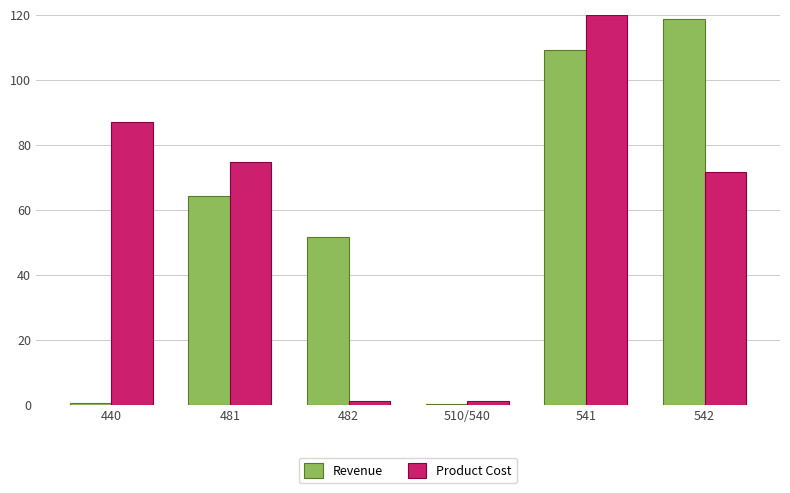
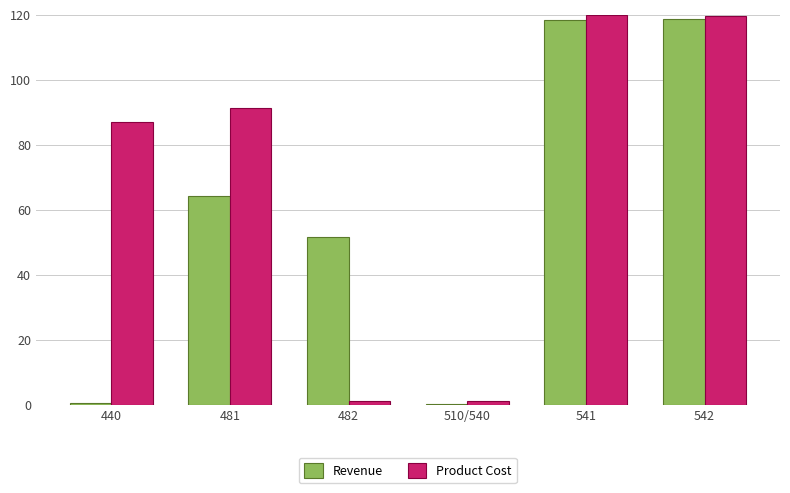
  {
    "Revenue": {
      "481": 64,
      "482": 52,
-     "541": 109,
+     "541": 118,
      "542": 119
    },
    "Product Cost": {
      "440": 87,
-     "481": 75,
+     "481": 91,
      "482": 1,
      "510/540": 1,
      "541": 120,
-     "542": 71
+     "542": 120
    }
  }
